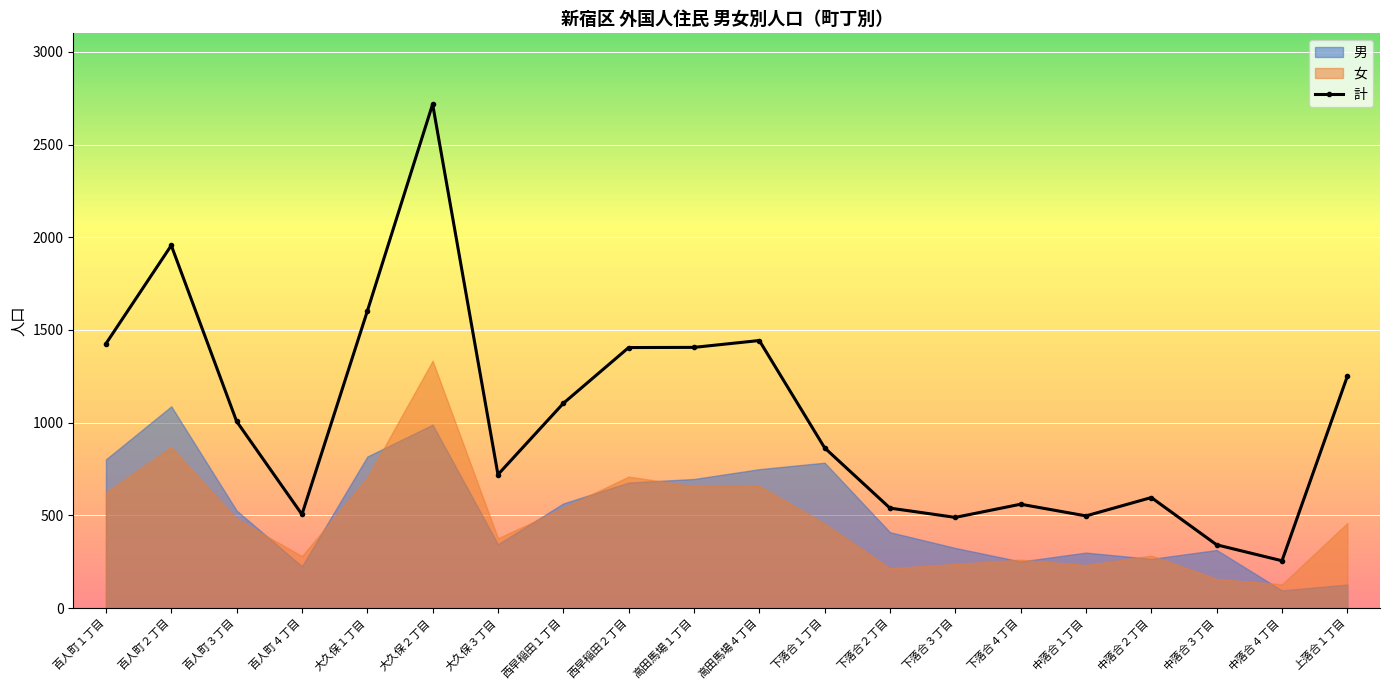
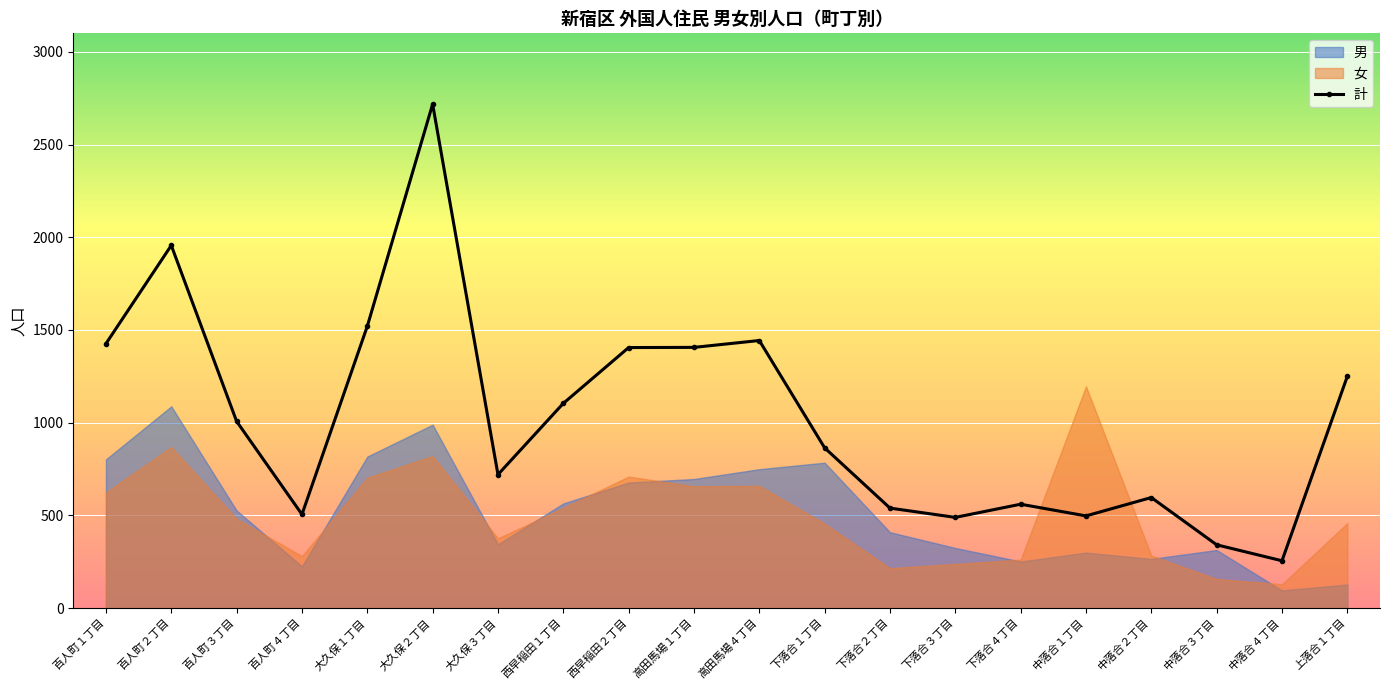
  {
    "計": {
      "百人町１丁目": 1430,
      "百人町２丁目": 1960,
      "百人町３丁目": 1010,
      "百人町４丁目": 510,
-     "大久保１丁目": 1600,
+     "大久保１丁目": 1520,
      "大久保２丁目": 2720,
      "大久保３丁目": 720,
      "西早稲田１丁目": 1100,
      "西早稲田２丁目": 1410,
      "高田馬場１丁目": 1410,
      "高田馬場４丁目": 1440,
      "下落合１丁目": 860,
      "下落合２丁目": 540,
      "下落合３丁目": 490,
      "下落合４丁目": 560,
      "中落合１丁目": 500,
      "中落合２丁目": 600,
      "中落合３丁目": 340,
      "中落合４丁目": 260,
      "上落合１丁目": 1250
    },
    "男": {
      "百人町１丁目": 800,
      "百人町２丁目": 1090,
      "百人町３丁目": 530,
      "百人町４丁目": 230,
      "大久保１丁目": 820,
      "大久保２丁目": 990,
      "大久保３丁目": 340,
      "西早稲田１丁目": 560,
      "西早稲田２丁目": 680,
      "高田馬場１丁目": 700,
      "高田馬場４丁目": 750,
      "下落合１丁目": 780,
      "下落合２丁目": 410,
      "下落合３丁目": 320,
      "中落合１丁目": 300,
      "中落合２丁目": 270,
      "中落合３丁目": 310,
      "中落合４丁目": 100,
      "上落合１丁目": 130
    },
    "女": {
      "百人町１丁目": 620,
      "百人町２丁目": 870,
      "百人町３丁目": 480,
      "百人町４丁目": 280,
      "大久保１丁目": 700,
-     "大久保２丁目": 1330,
+     "大久保２丁目": 820,
      "大久保３丁目": 380,
      "西早稲田１丁目": 540,
      "西早稲田２丁目": 710,
      "高田馬場１丁目": 660,
      "高田馬場４丁目": 660,
      "下落合１丁目": 460,
      "下落合２丁目": 220,
      "下落合３丁目": 240,
-     "中落合１丁目": 230,
+     "中落合１丁目": 1200,
      "中落合２丁目": 280,
      "中落合３丁目": 160,
      "中落合４丁目": 130,
      "上落合１丁目": 460
    }
  }
